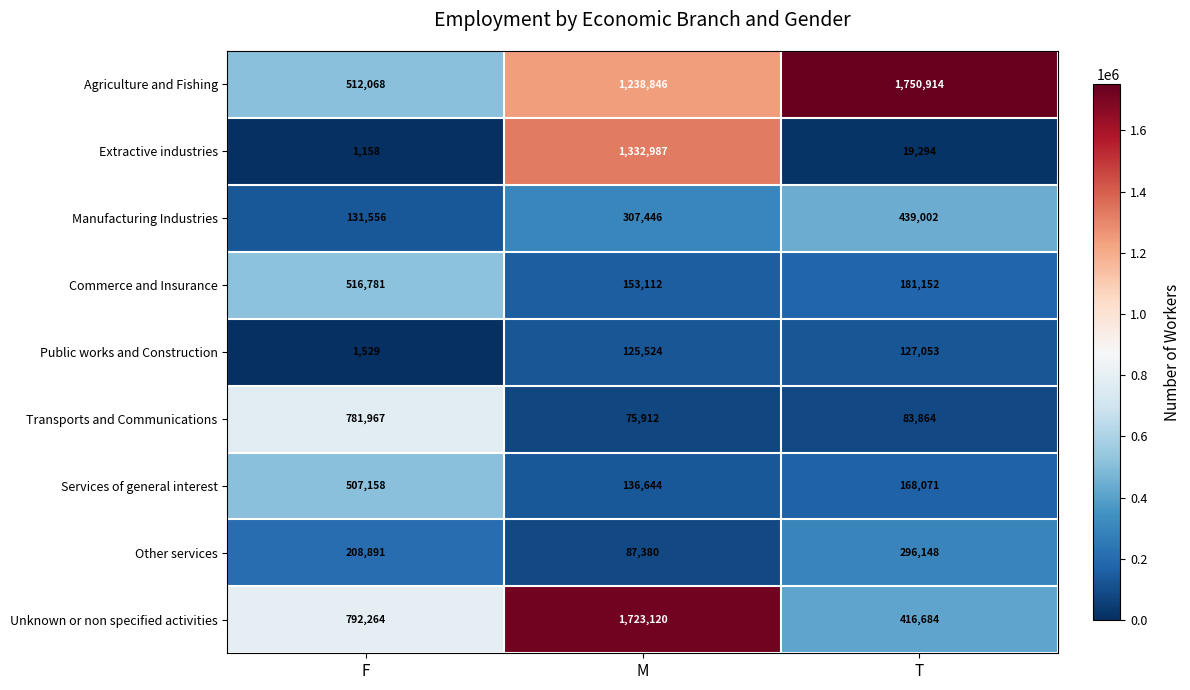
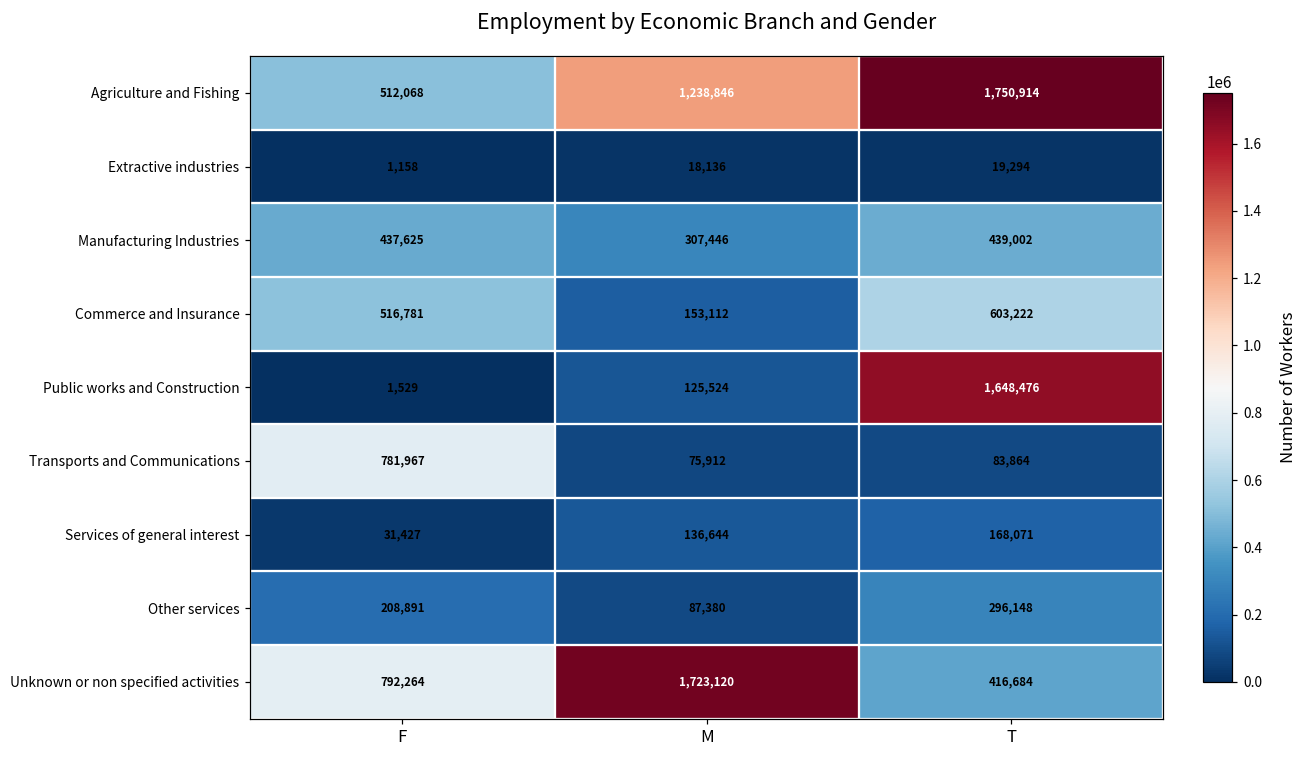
  {
    "Agriculture and Fishing": {
      "F": "512,068",
      "M": "1,238,846",
      "T": "1,750,914"
    },
    "Extractive industries": {
      "F": "1,158",
-     "M": "1,332,987",
+     "M": "18,136",
      "T": "19,294"
    },
    "Manufacturing Industries": {
-     "F": "131,556",
+     "F": "437,625",
      "M": "307,446",
      "T": "439,002"
    },
    "Commerce and Insurance": {
      "F": "516,781",
      "M": "153,112",
-     "T": "181,152"
+     "T": "603,222"
    },
    "Public works and Construction": {
      "F": "1,529",
      "M": "125,524",
-     "T": "127,053"
+     "T": "1,648,476"
    },
    "Transports and Communications": {
      "F": "781,967",
      "M": "75,912",
      "T": "83,864"
    },
    "Services of general interest": {
-     "F": "507,158",
+     "F": "31,427",
      "M": "136,644",
      "T": "168,071"
    },
    "Other services": {
      "F": "208,891",
      "M": "87,380",
      "T": "296,148"
    },
    "Unknown or non specified activities": {
      "F": "792,264",
      "M": "1,723,120",
      "T": "416,684"
    }
  }
